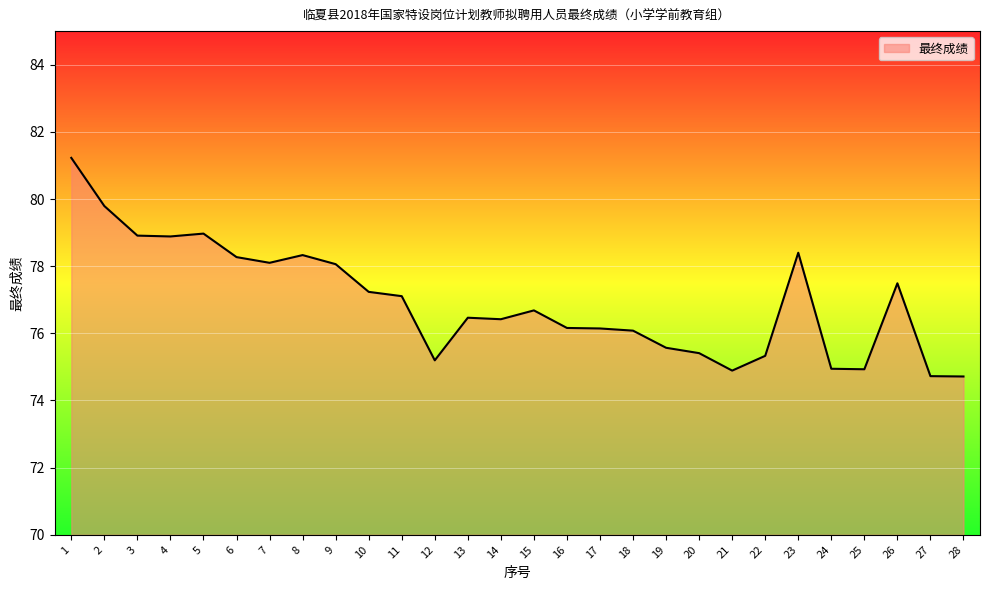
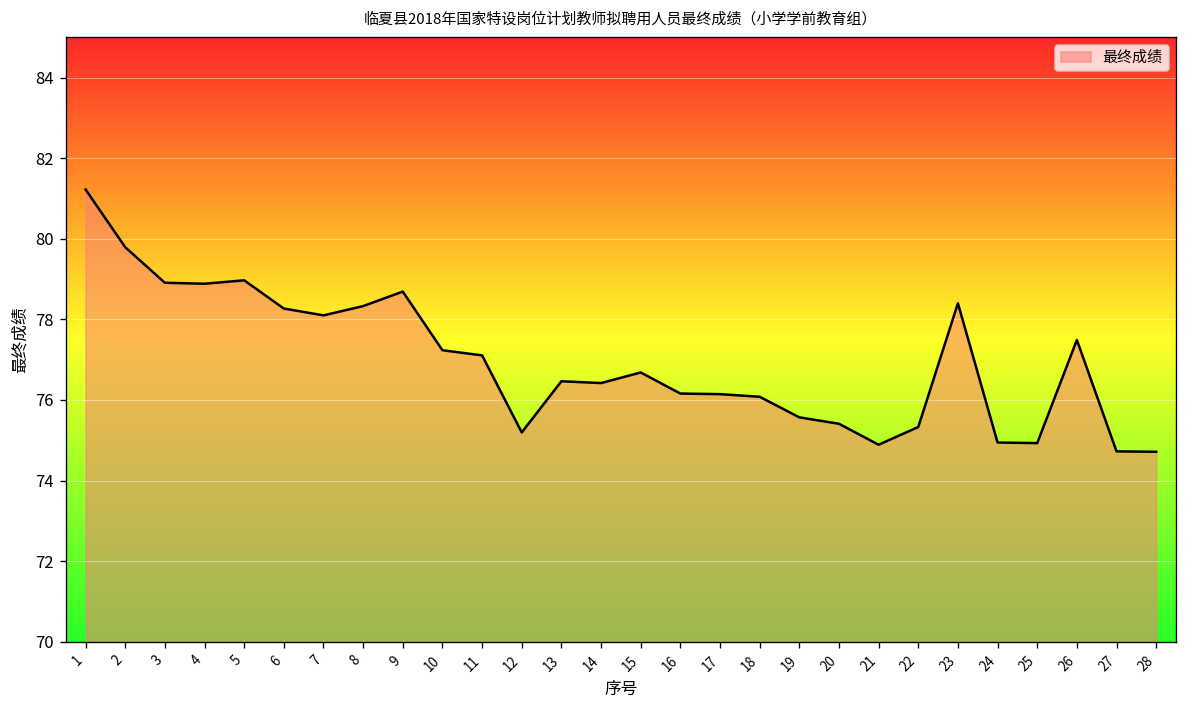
  {
    "1": 81.2,
    "2": 79.8,
    "3": 78.9,
    "4": 78.9,
    "5": 79.0,
    "6": 78.3,
    "7": 78.1,
    "8": 78.3,
-   "9": 78.1,
+   "9": 78.7,
    "10": 77.2,
    "11": 77.1,
    "12": 75.2,
    "13": 76.5,
    "14": 76.4,
    "15": 76.7,
    "16": 76.2,
    "17": 76.1,
    "18": 76.1,
    "19": 75.6,
    "20": 75.4,
    "21": 74.9,
    "22": 75.3,
    "23": 78.4,
    "24": 74.9,
    "25": 74.9,
    "26": 77.5,
    "27": 74.7,
    "28": 74.7
  }
